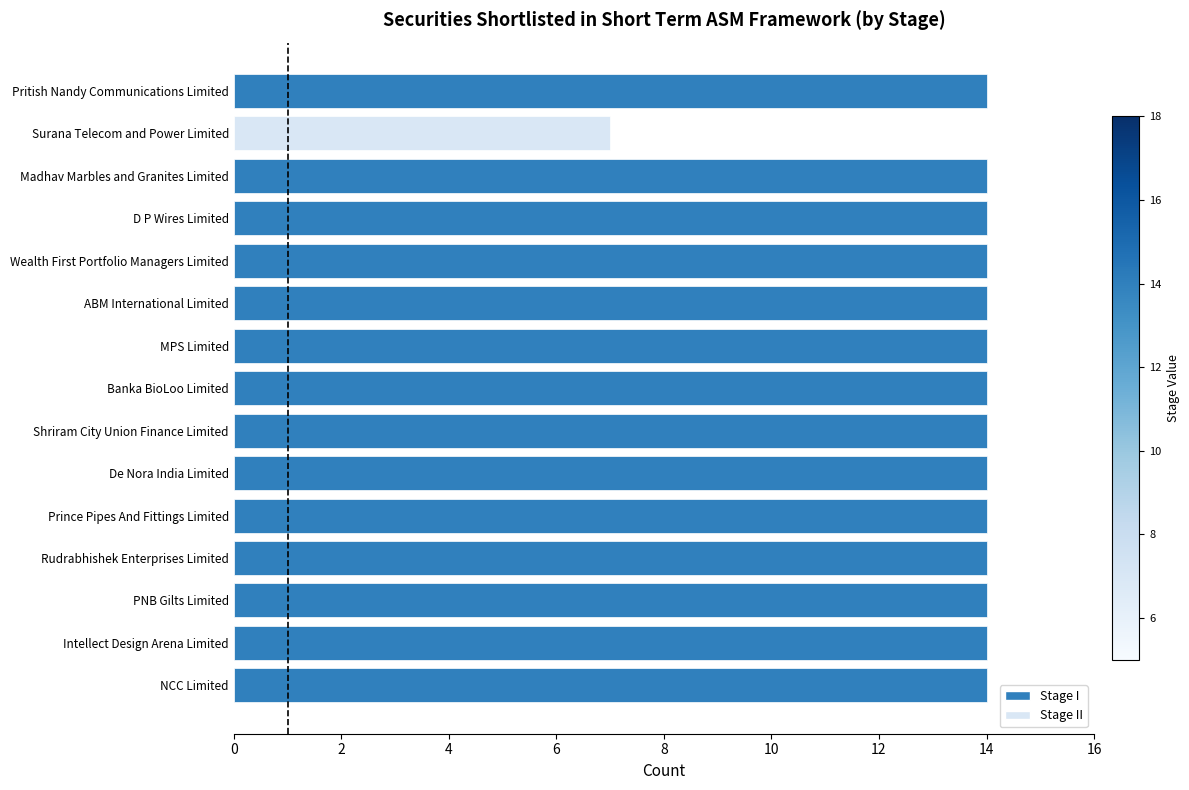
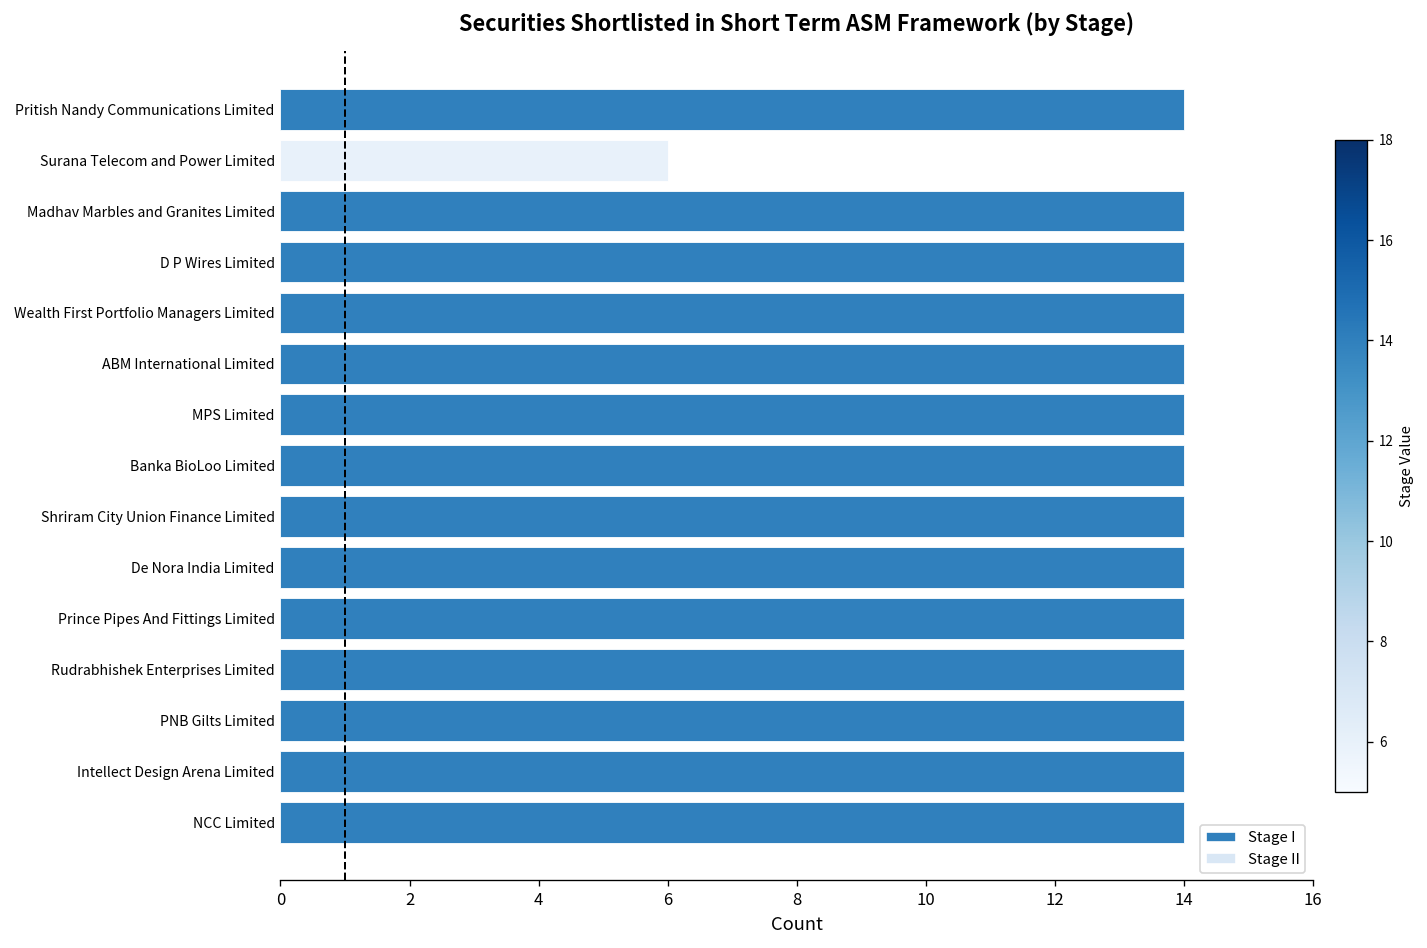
  {
    "Pritish Nandy Communications Limited": 14,
-   "Surana Telecom and Power Limited": 7,
+   "Surana Telecom and Power Limited": 6,
    "Madhav Marbles and Granites Limited": 14,
    "D P Wires Limited": 14,
    "Wealth First Portfolio Managers Limited": 14,
    "ABM International Limited": 14,
    "MPS Limited": 14,
    "Banka BioLoo Limited": 14,
    "Shriram City Union Finance Limited": 14,
    "De Nora India Limited": 14,
    "Prince Pipes And Fittings Limited": 14,
    "Rudrabhishek Enterprises Limited": 14,
    "PNB Gilts Limited": 14,
    "Intellect Design Arena Limited": 14,
    "NCC Limited": 14
  }
